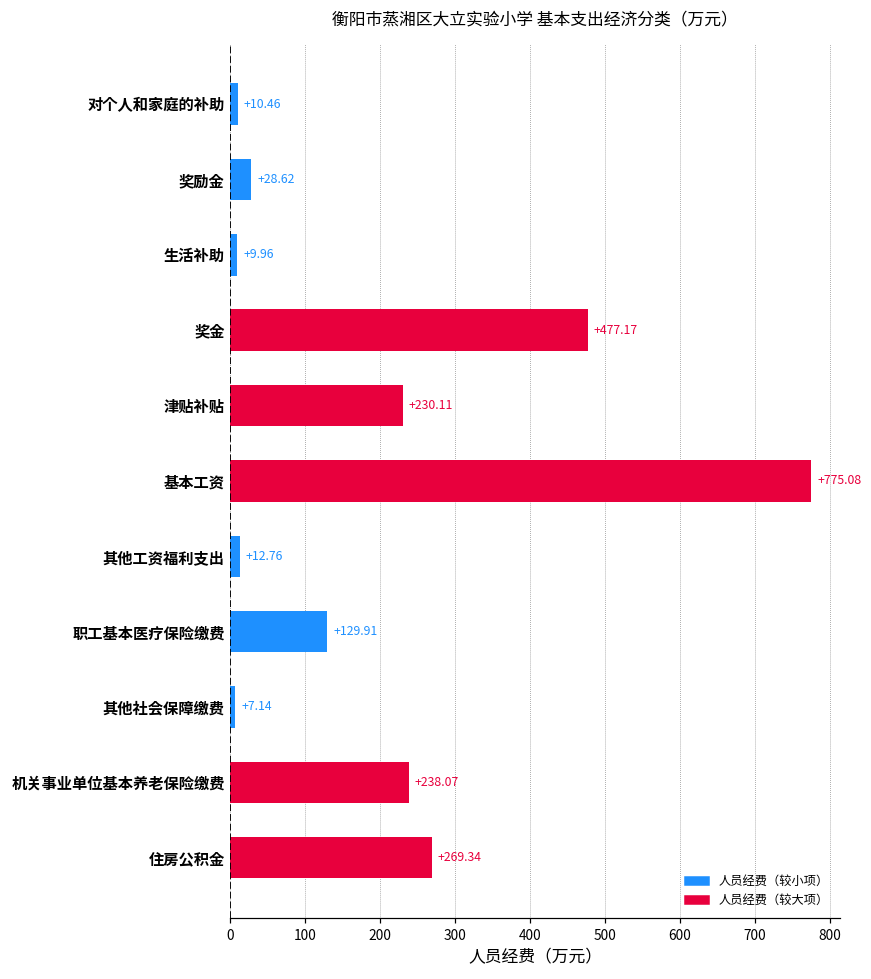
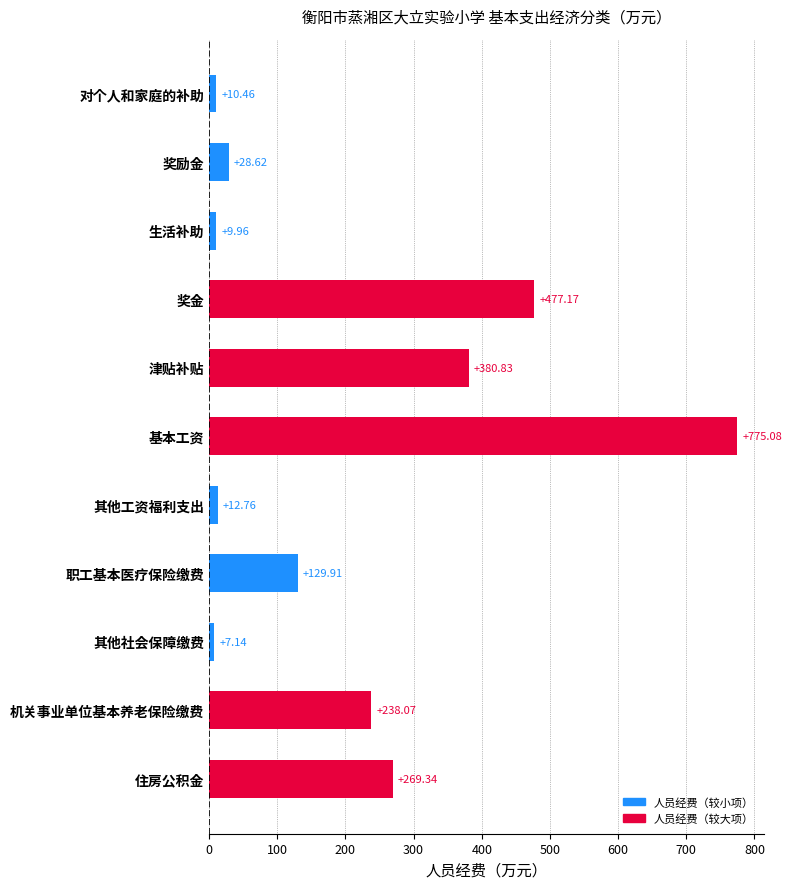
  {
    "对个人和家庭的补助": "+10.46",
    "奖励金": "+28.62",
    "生活补助": "+9.96",
    "奖金": "+477.17",
-   "津贴补贴": "+230.11",
+   "津贴补贴": "+380.83",
    "基本工资": "+775.08",
    "其他工资福利支出": "+12.76",
    "职工基本医疗保险缴费": "+129.91",
    "其他社会保障缴费": "+7.14",
    "机关事业单位基本养老保险缴费": "+238.07",
    "住房公积金": "+269.34"
  }
